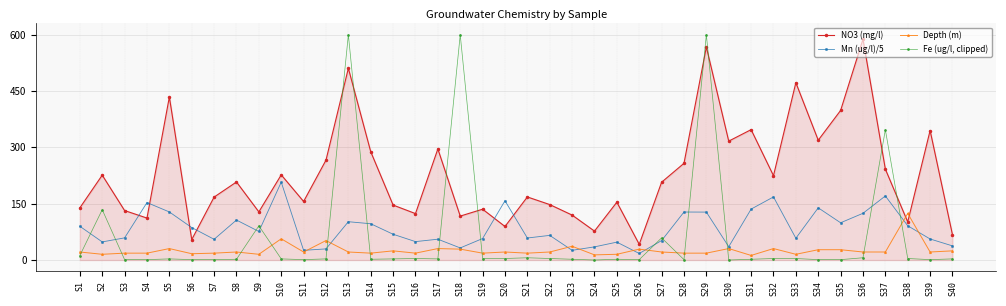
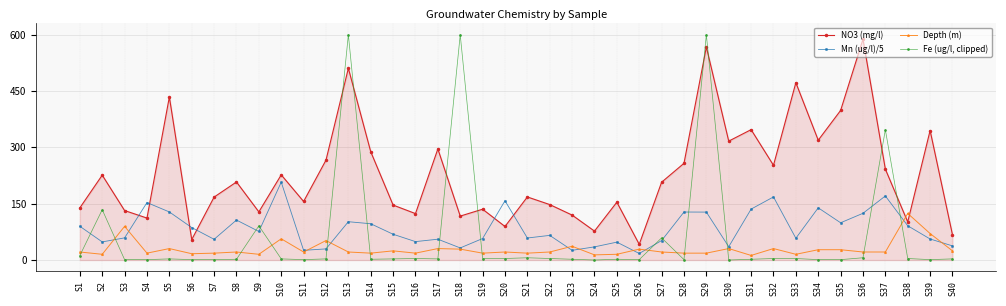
  {
    "NO3 (mg/l)": {
      "S1": 140,
      "S2": 230,
      "S3": 130,
      "S4": 110,
      "S5": 430,
      "S6": 50,
      "S7": 170,
      "S8": 210,
      "S9": 130,
      "S10": 230,
      "S11": 160,
      "S12": 270,
      "S13": 510,
      "S14": 290,
      "S15": 150,
      "S16": 120,
      "S17": 300,
      "S18": 120,
      "S19": 140,
      "S20": 90,
      "S21": 170,
      "S22": 150,
      "S23": 120,
      "S24": 80,
      "S25": 150,
      "S26": 40,
      "S27": 210,
      "S28": 260,
      "S29": 570,
      "S30": 320,
      "S31": 350,
-     "S32": 220,
+     "S32": 250,
      "S33": 470,
      "S34": 320,
      "S35": 400,
      "S37": 240,
      "S38": 100,
      "S39": 340,
      "S40": 70
    },
    "Mn (ug/l)/5": {
      "S1": 90,
      "S2": 50,
      "S3": 60,
      "S4": 150,
      "S5": 130,
      "S6": 90,
      "S7": 60,
      "S8": 110,
      "S9": 80,
      "S10": 210,
      "S12": 30,
      "S13": 100,
      "S14": 100,
      "S15": 70,
      "S16": 50,
      "S17": 60,
      "S19": 60,
      "S20": 160,
      "S21": 60,
      "S22": 70,
      "S23": 30,
      "S24": 40,
      "S25": 50,
      "S26": 20,
      "S27": 50,
      "S28": 130,
      "S29": 130,
      "S31": 140,
      "S32": 170,
      "S33": 60,
      "S34": 140,
      "S35": 100,
      "S36": 120,
      "S37": 170,
      "S38": 90,
      "S39": 60,
      "S40": 40
    },
    "Depth (m)": {
      "S1": 20,
      "S2": 20,
-     "S3": 20,
+     "S3": 90,
      "S4": 20,
      "S5": 30,
      "S6": 20,
      "S7": 20,
      "S8": 20,
      "S9": 20,
      "S10": 60,
      "S12": 50,
      "S13": 20,
      "S14": 20,
      "S15": 20,
      "S16": 20,
      "S17": 30,
      "S19": 20,
      "S20": 20,
      "S21": 20,
      "S22": 20,
      "S23": 40,
      "S24": 10,
      "S25": 20,
      "S26": 30,
      "S27": 20,
      "S28": 20,
      "S29": 20,
      "S31": 10,
      "S32": 30,
      "S33": 20,
      "S34": 30,
      "S35": 30,
      "S36": 20,
      "S37": 20,
      "S38": 120,
-     "S39": 20,
+     "S39": 70,
      "S40": 20
    },
    "Fe (ug/l, clipped)": {
      "S1": 10,
      "S2": 130,
      "S3": 0,
      "S4": 0,
      "S5": 0,
      "S6": 0,
      "S7": 0,
      "S8": 0,
      "S9": 90,
      "S10": 0,
      "S11": 0,
      "S12": 0,
      "S13": 600,
      "S14": 0,
      "S15": 0,
      "S16": 0,
      "S17": 0,
      "S18": 600,
      "S19": 0,
      "S20": 0,
      "S21": 10,
      "S22": 0,
      "S23": 0,
      "S24": 0,
      "S25": 0,
      "S26": 0,
      "S27": 60,
      "S28": 0,
      "S29": 600,
      "S30": 0,
      "S31": 0,
      "S32": 0,
      "S33": 0,
      "S34": 0,
      "S35": 0,
      "S36": 10,
      "S37": 350,
      "S38": 0,
      "S39": 0,
      "S40": 0
    }
  }
